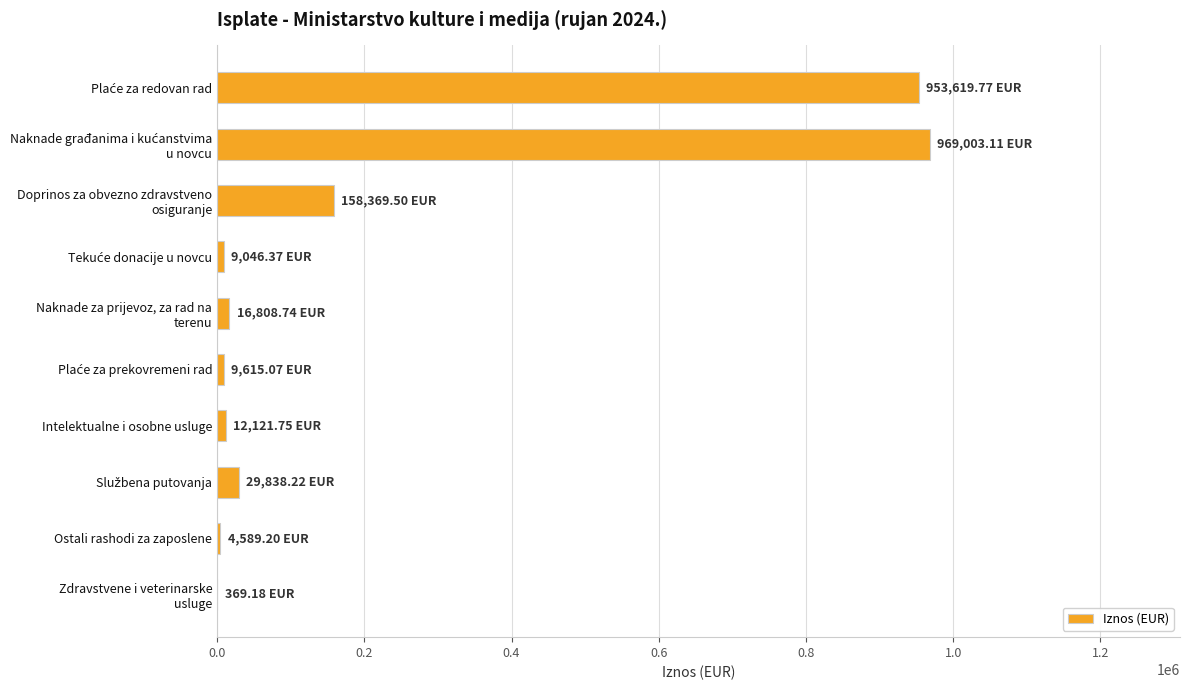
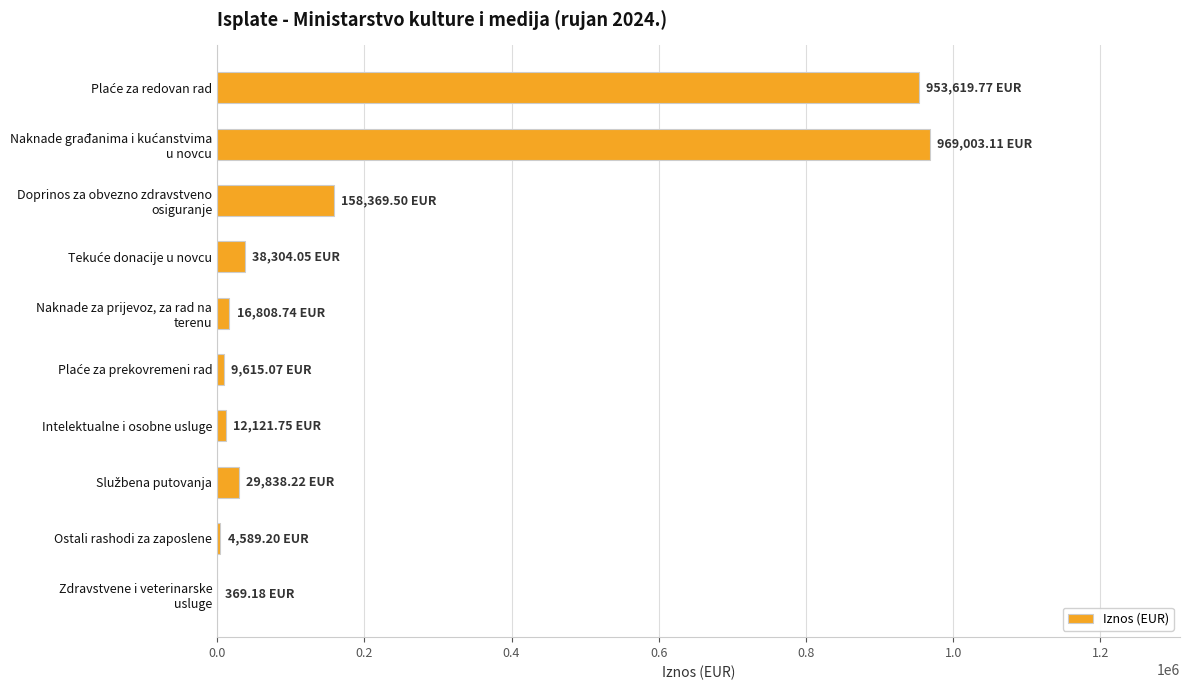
  {
    "Plaće za redovan rad": "953,619.77",
    "Naknade građanima i kućanstvima u novcu": "969,003.11",
    "Doprinos za obvezno zdravstveno osiguranje": "158,369.50",
-   "Tekuće donacije u novcu": "9,046.37",
+   "Tekuće donacije u novcu": "38,304.05",
    "Naknade za prijevoz, za rad na terenu": "16,808.74",
    "Plaće za prekovremeni rad": "9,615.07",
    "Intelektualne i osobne usluge": "12,121.75",
    "Službena putovanja": "29,838.22",
    "Ostali rashodi za zaposlene": "4,589.20",
    "Zdravstvene i veterinarske usluge": "369.18"
  }
